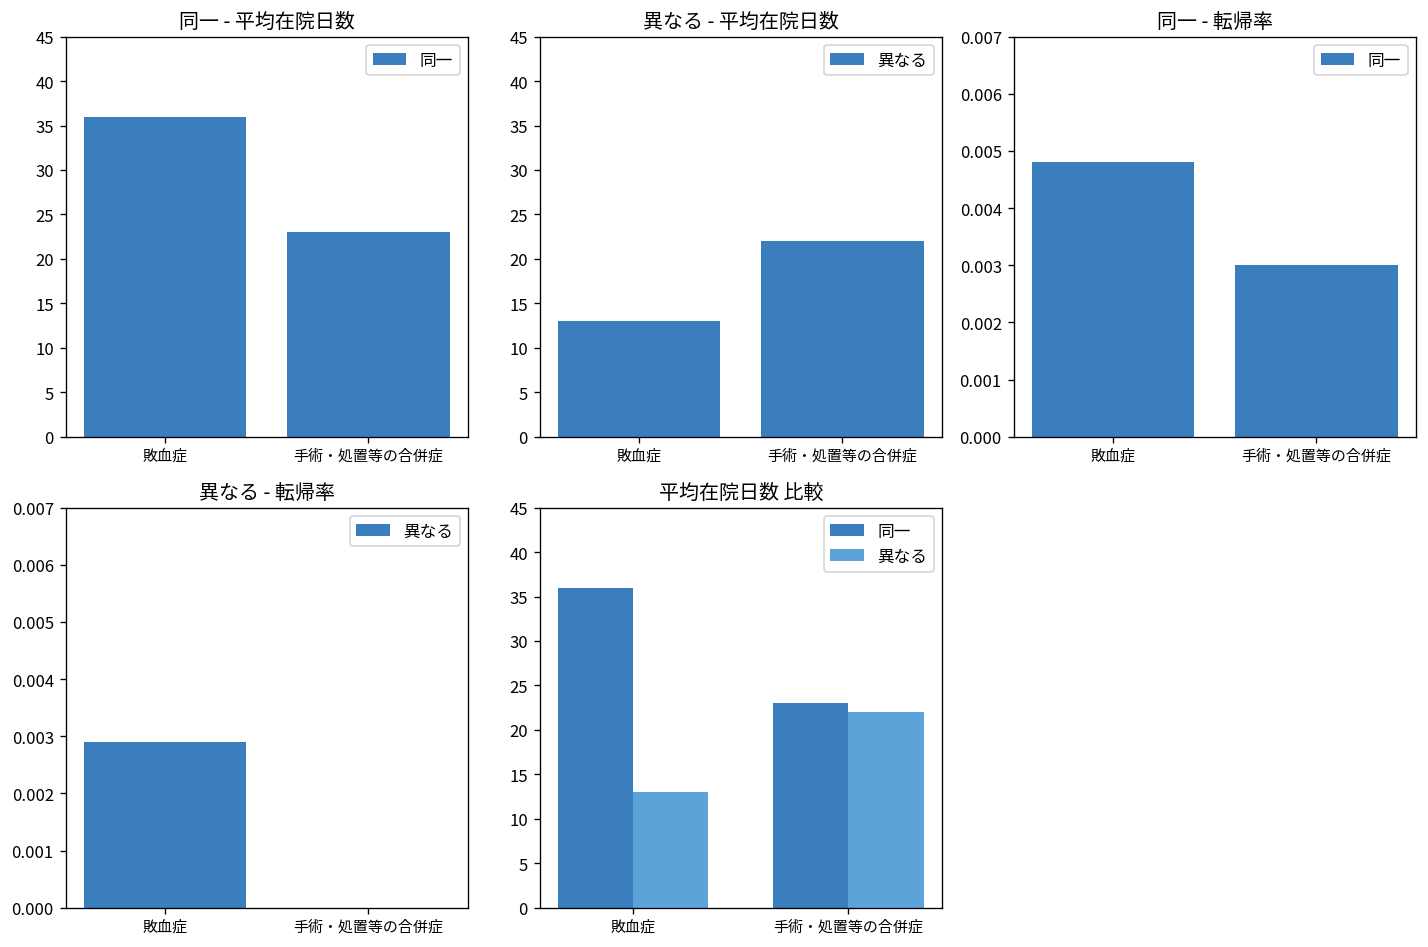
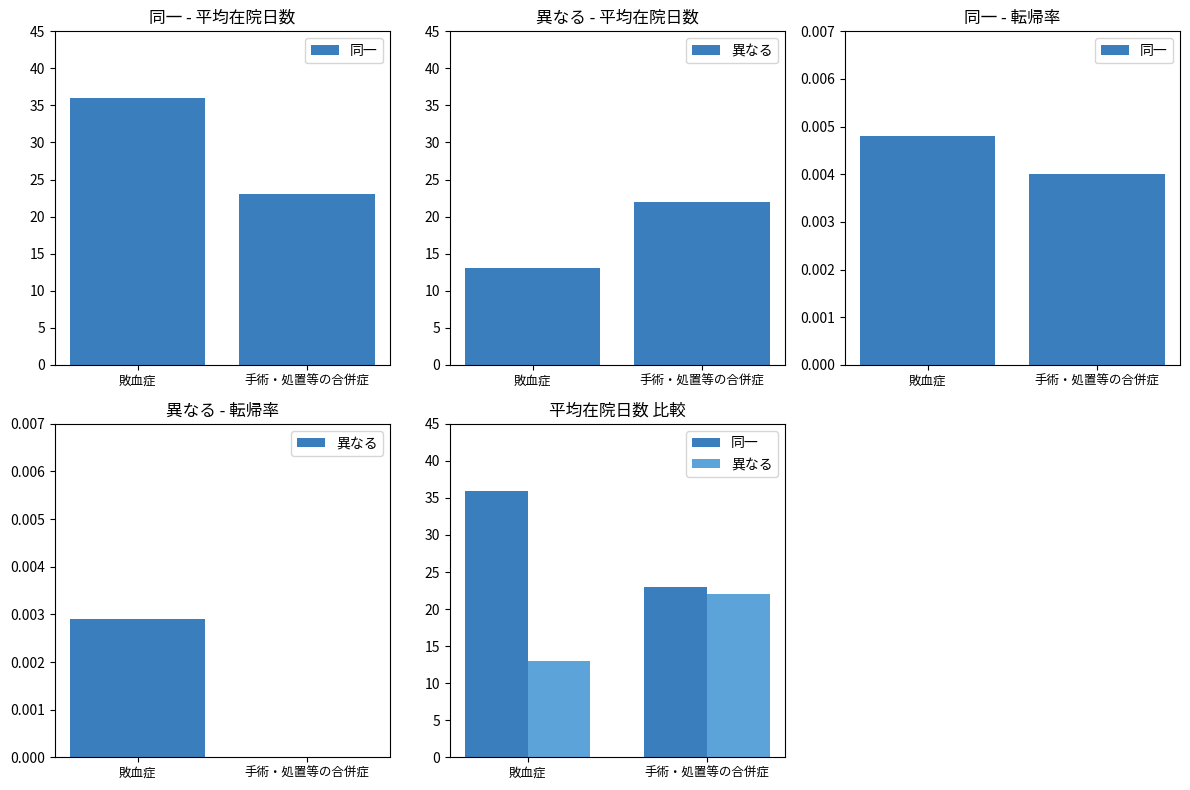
  {
    "同一 - 平均在院日数": {
      "敗血症": 36,
      "手術・処置等の合併症": 23
    },
    "異なる - 平均在院日数": {
      "敗血症": 13,
      "手術・処置等の合併症": 22
    },
    "同一 - 転帰率": {
      "敗血症": 0.0048,
-     "手術・処置等の合併症": 0.003
+     "手術・処置等の合併症": 0.004
    },
    "異なる - 転帰率": {
      "敗血症": 0.0029,
      "手術・処置等の合併症": 0.0000
    }
  }
